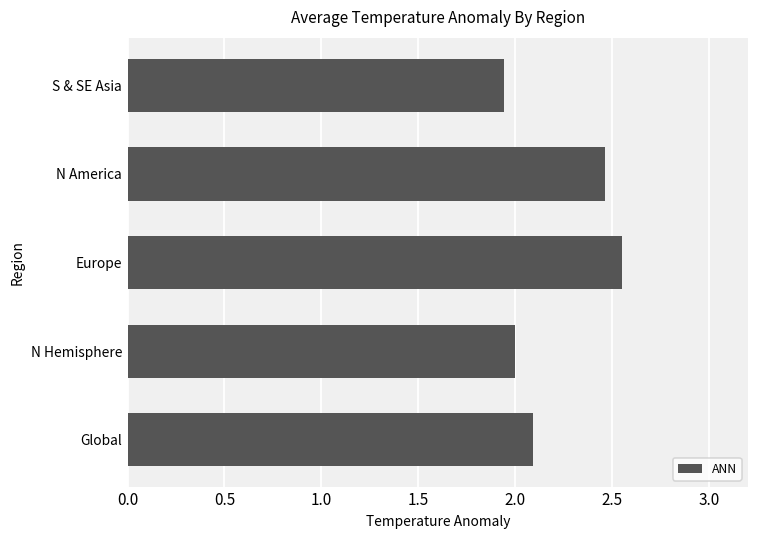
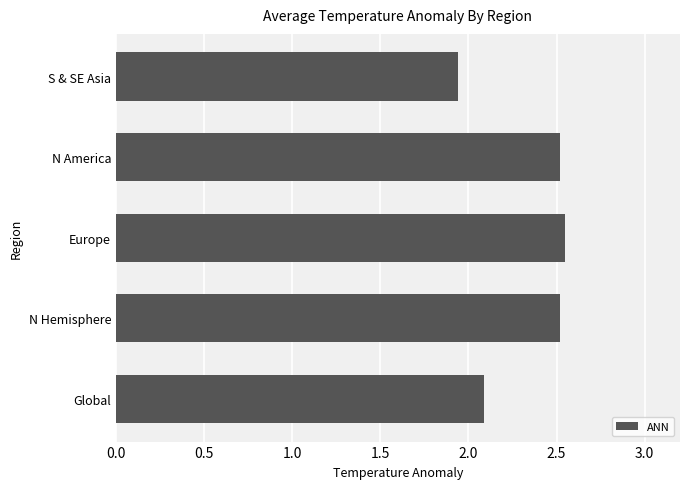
  {
    "S & SE Asia": 1.94,
-   "N America": 2.46,
+   "N America": 2.52,
    "Europe": 2.55,
-   "N Hemisphere": 2.00,
+   "N Hemisphere": 2.52,
    "Global": 2.09
  }
